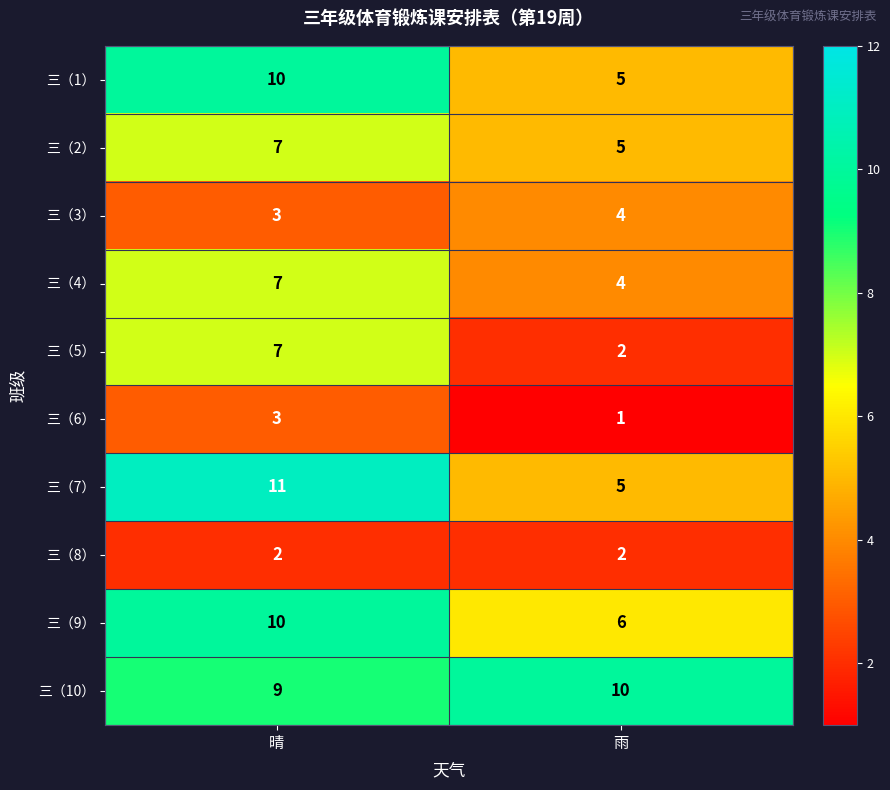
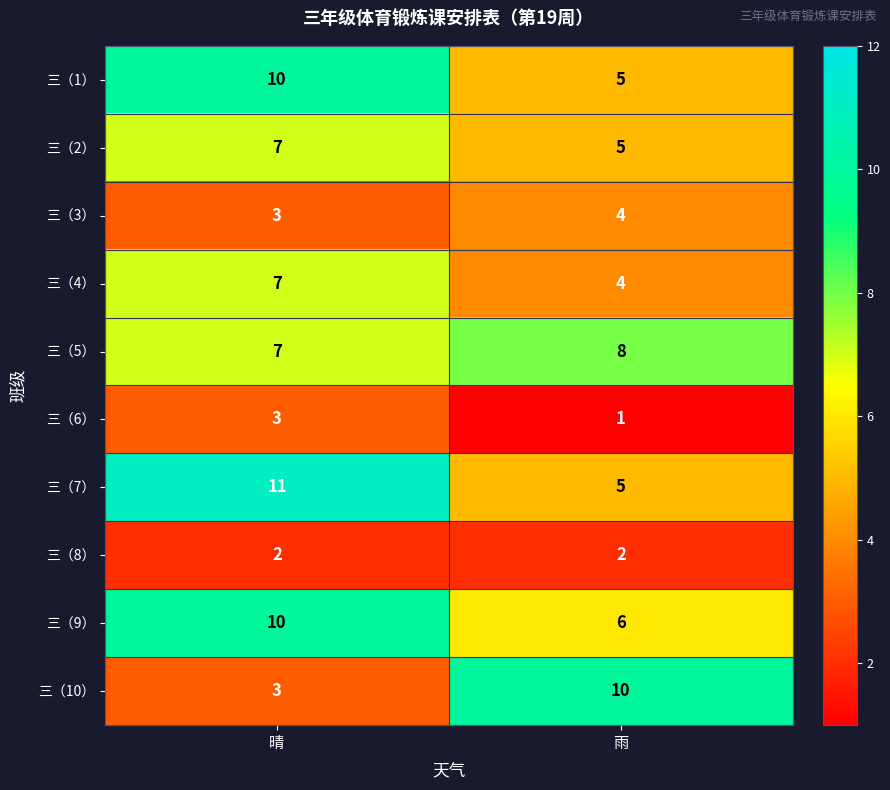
  {
    "三（1）": {
      "晴": 10,
      "雨": 5
    },
    "三（2）": {
      "晴": 7,
      "雨": 5
    },
    "三（3）": {
      "晴": 3,
      "雨": 4
    },
    "三（4）": {
      "晴": 7,
      "雨": 4
    },
    "三（5）": {
      "晴": 7,
-     "雨": 2
+     "雨": 8
    },
    "三（6）": {
      "晴": 3,
      "雨": 1
    },
    "三（7）": {
      "晴": 11,
      "雨": 5
    },
    "三（8）": {
      "晴": 2,
      "雨": 2
    },
    "三（9）": {
      "晴": 10,
      "雨": 6
    },
    "三（10）": {
-     "晴": 9,
+     "晴": 3,
      "雨": 10
    }
  }
